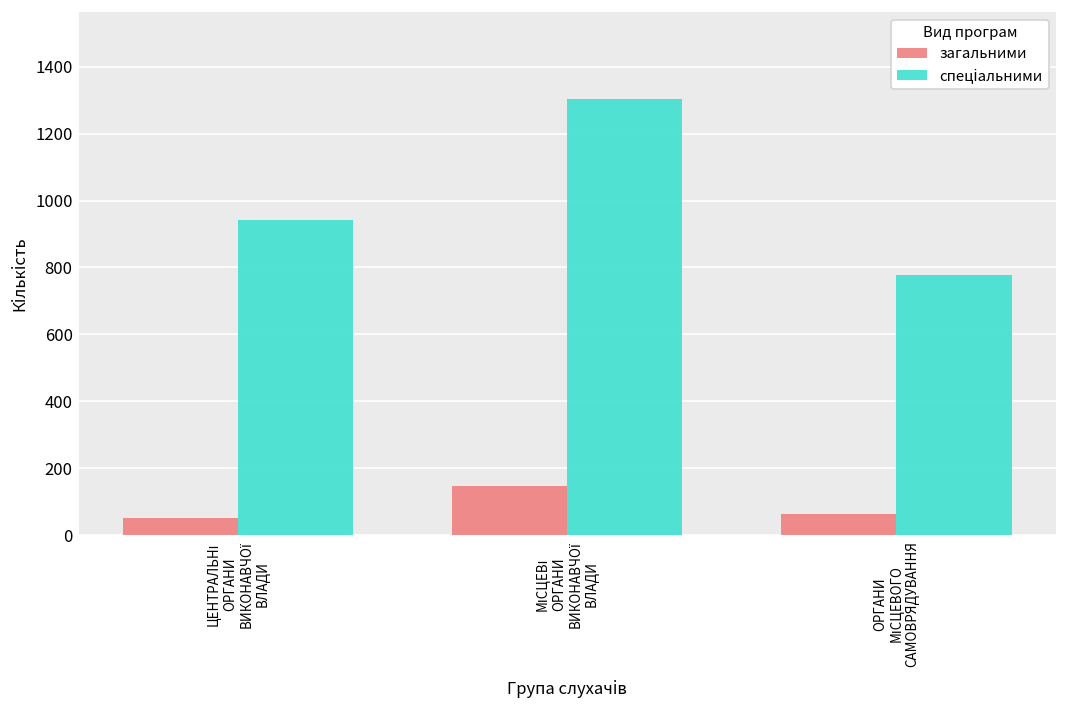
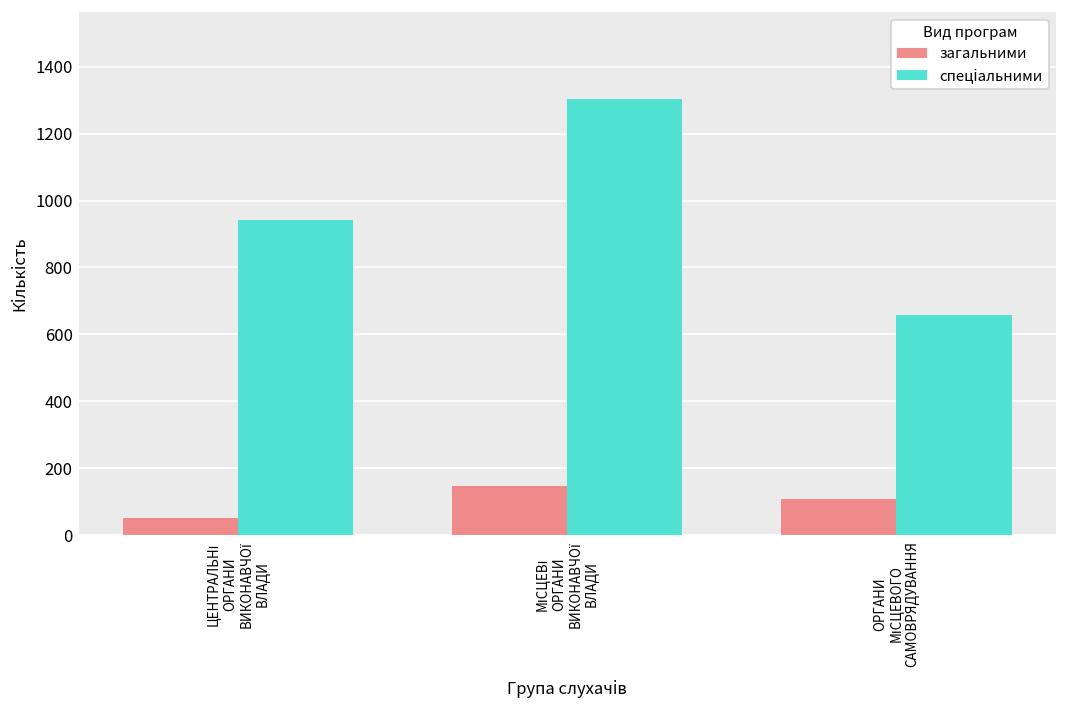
  {
    "загальними": {
      "ЦЕНТРАЛЬНІ ОРГАНИ ВИКОНАВЧОЇ ВЛАДИ": 50,
      "МІСЦЕВІ ОРГАНИ ВИКОНАВЧОЇ ВЛАДИ": 150,
-     "ОРГАНИ МІСЦЕВОГО САМОВРЯДУВАННЯ": 60
+     "ОРГАНИ МІСЦЕВОГО САМОВРЯДУВАННЯ": 110
    },
    "спеціальними": {
      "ЦЕНТРАЛЬНІ ОРГАНИ ВИКОНАВЧОЇ ВЛАДИ": 940,
      "МІСЦЕВІ ОРГАНИ ВИКОНАВЧОЇ ВЛАДИ": 1300,
-     "ОРГАНИ МІСЦЕВОГО САМОВРЯДУВАННЯ": 780
+     "ОРГАНИ МІСЦЕВОГО САМОВРЯДУВАННЯ": 660
    }
  }
